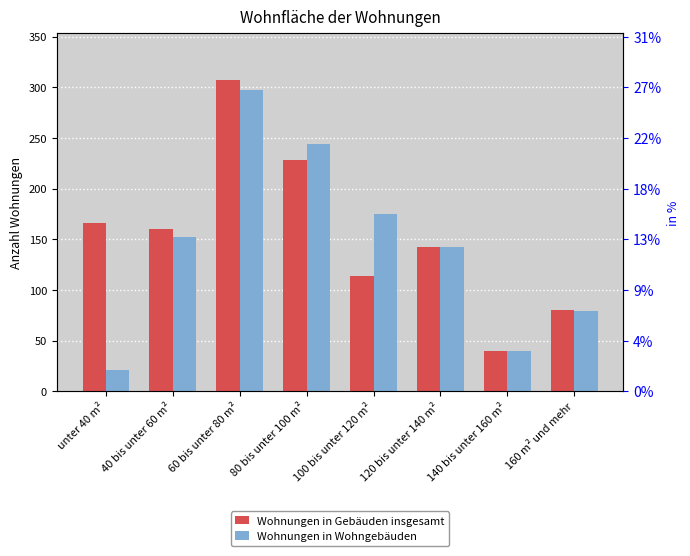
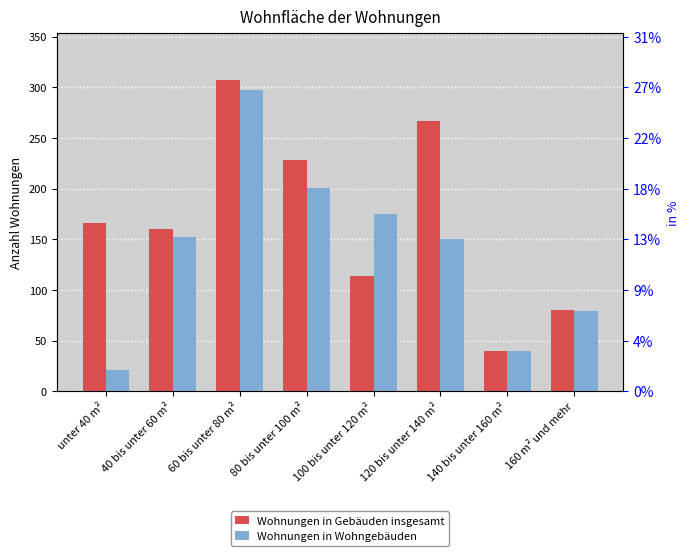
  {
    "Wohnungen in Gebäuden insgesamt": {
      "unter 40 m²": 166,
      "40 bis unter 60 m²": 160,
      "60 bis unter 80 m²": 307,
      "80 bis unter 100 m²": 228,
      "100 bis unter 120 m²": 114,
-     "120 bis unter 140 m²": 142,
+     "120 bis unter 140 m²": 267,
      "140 bis unter 160 m²": 40,
      "160 m² und mehr": 80
    },
    "Wohnungen in Wohngebäuden": {
      "unter 40 m²": 21,
      "40 bis unter 60 m²": 152,
      "60 bis unter 80 m²": 297,
-     "80 bis unter 100 m²": 244,
+     "80 bis unter 100 m²": 201,
      "100 bis unter 120 m²": 175,
-     "120 bis unter 140 m²": 142,
+     "120 bis unter 140 m²": 150,
      "140 bis unter 160 m²": 40,
      "160 m² und mehr": 79
    }
  }
